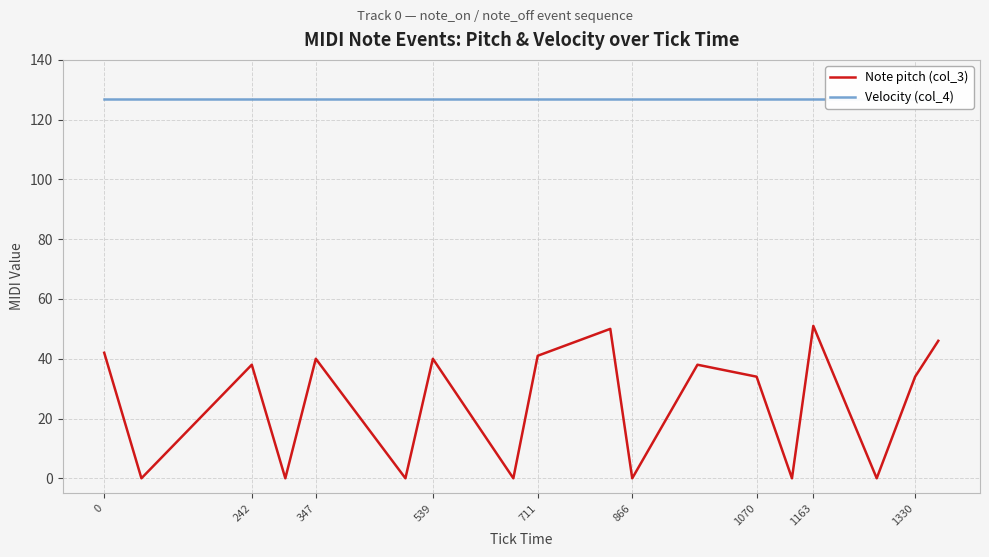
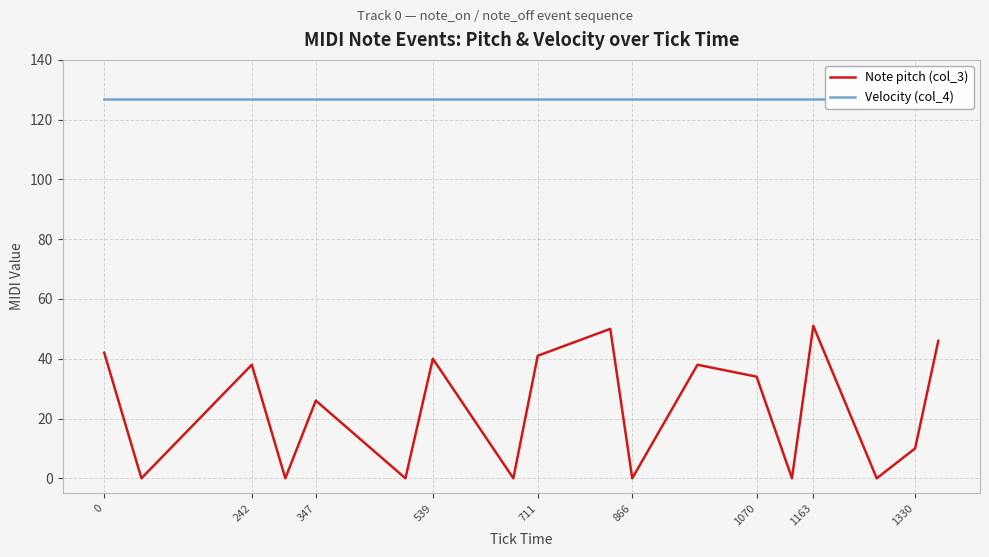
  {
    "Note pitch (col_3)": {
      "0": 42,
      "242": 38,
-     "347": 40,
+     "347": 26,
      "539": 40,
      "711": 41,
      "866": 0,
      "1070": 34,
      "1163": 51,
-     "1330": 34
+     "1330": 10
    },
    "Velocity (col_4)": {
      "0": 127,
      "242": 127,
      "347": 127,
      "539": 127,
      "711": 127,
      "866": 127,
      "1070": 127,
      "1163": 127
    }
  }
